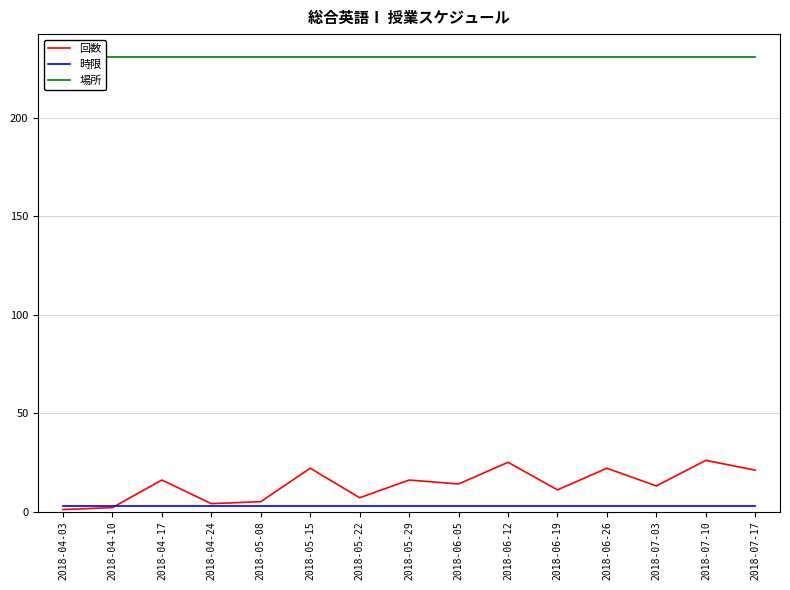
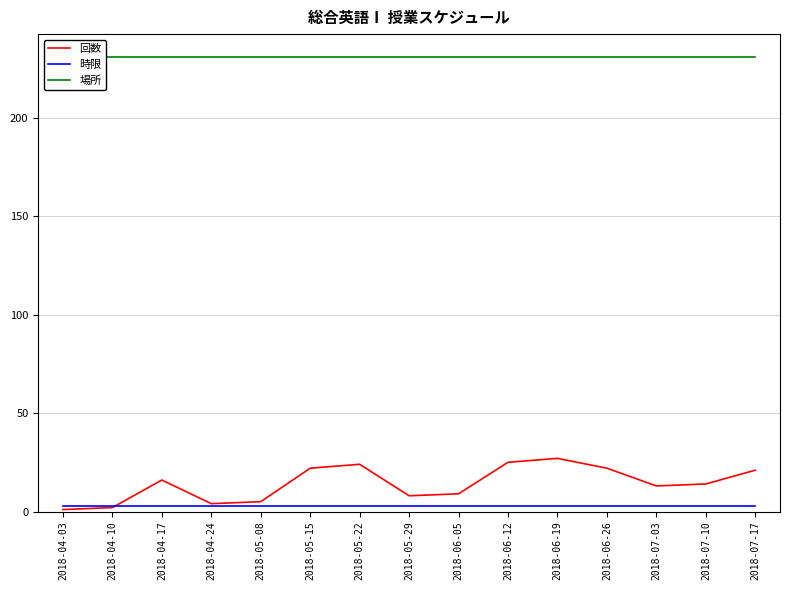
  {
    "回数": {
      "2018-04-03": 1,
      "2018-04-17": 16,
      "2018-05-08": 5,
      "2018-05-15": 22,
-     "2018-05-22": 7,
-     "2018-05-29": 16,
-     "2018-06-05": 14,
+     "2018-05-22": 24,
+     "2018-05-29": 8,
+     "2018-06-05": 9,
      "2018-06-12": 25,
-     "2018-06-19": 11,
+     "2018-06-19": 27,
      "2018-06-26": 22,
      "2018-07-03": 13,
-     "2018-07-10": 26,
+     "2018-07-10": 14,
      "2018-07-17": 21
    },
    "時限": {
      "2018-04-03": 3,
      "2018-04-17": 3,
      "2018-05-08": 3,
      "2018-05-15": 3,
      "2018-05-22": 3,
      "2018-05-29": 3,
      "2018-06-05": 3,
      "2018-06-12": 3,
      "2018-06-19": 3,
      "2018-06-26": 3,
      "2018-07-03": 3,
      "2018-07-10": 3,
      "2018-07-17": 3
    },
    "場所": {
      "2018-04-10": 231,
      "2018-04-17": 231,
      "2018-04-24": 231,
      "2018-05-08": 231,
      "2018-05-15": 231,
      "2018-05-22": 231,
      "2018-05-29": 231,
      "2018-06-05": 231,
      "2018-06-12": 231,
      "2018-06-19": 231,
      "2018-06-26": 231,
      "2018-07-03": 231,
      "2018-07-10": 231,
      "2018-07-17": 231
    }
  }
